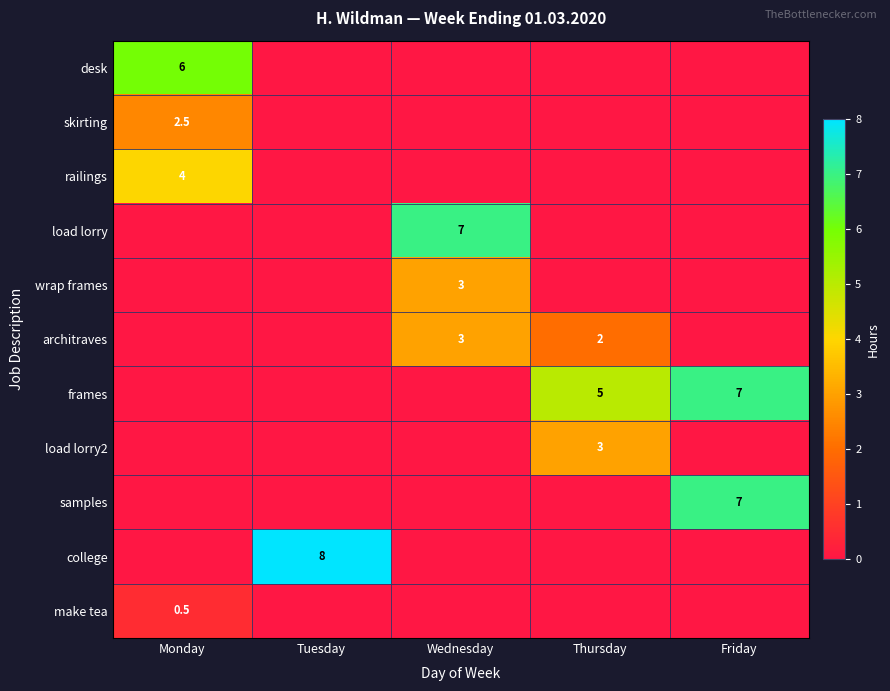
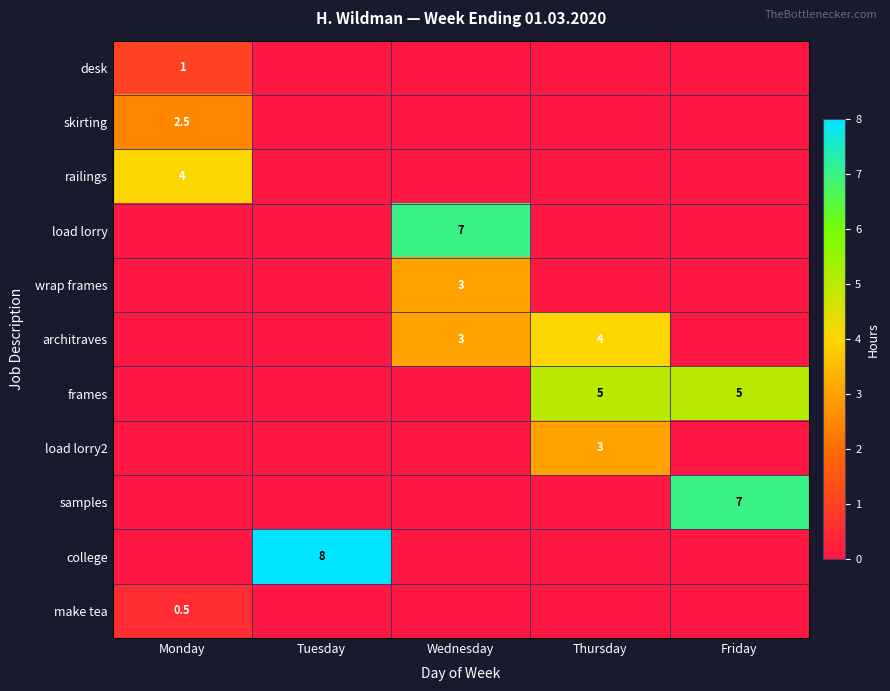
  {
    "desk": {
-     "Monday": 6
+     "Monday": 1
    },
    "skirting": {
      "Monday": 2.5
    },
    "railings": {
      "Monday": 4
    },
    "load lorry": {
      "Wednesday": 7
    },
    "wrap frames": {
      "Wednesday": 3
    },
    "architraves": {
      "Wednesday": 3,
-     "Thursday": 2
+     "Thursday": 4
    },
    "frames": {
      "Thursday": 5,
-     "Friday": 7
+     "Friday": 5
    },
    "load lorry2": {
      "Thursday": 3
    },
    "samples": {
      "Friday": 7
    },
    "college": {
      "Tuesday": 8
    },
    "make tea": {
      "Monday": 0.5
    }
  }
